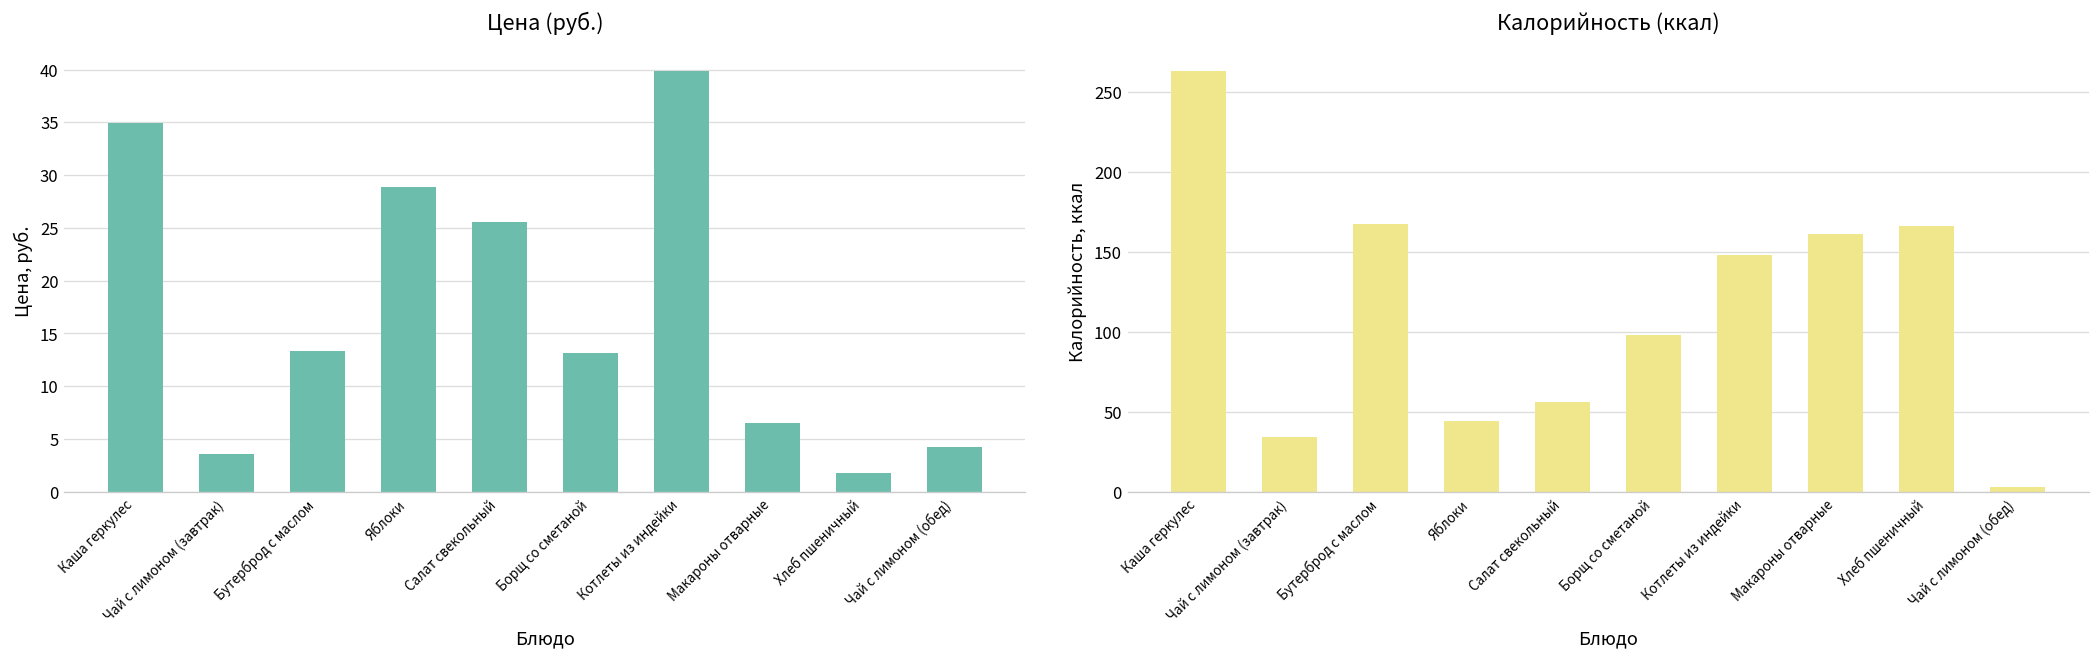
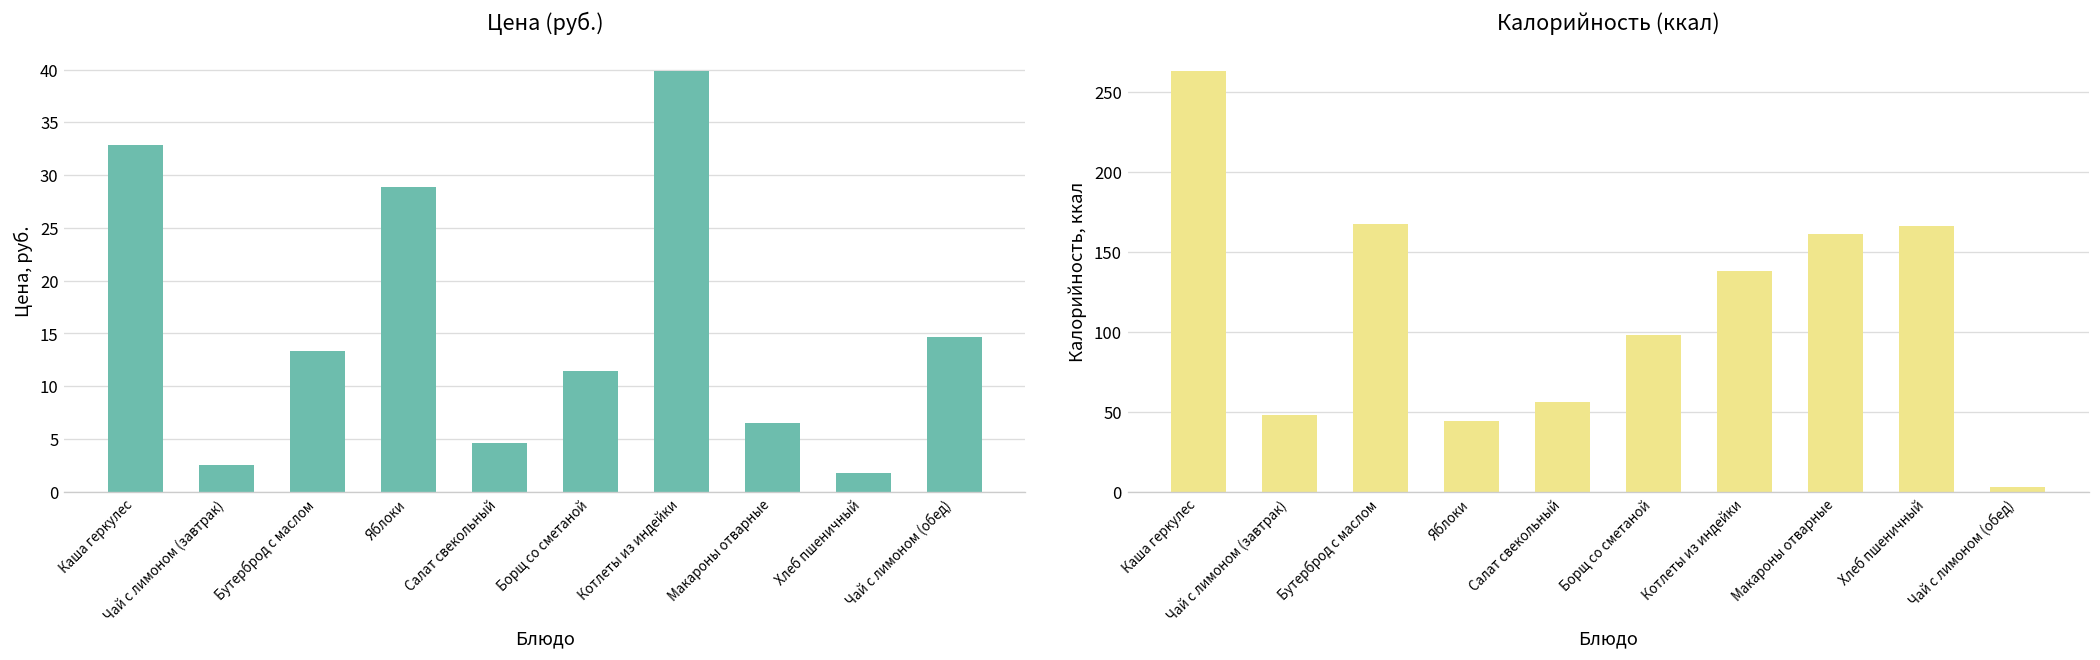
  {
    "Цена (руб.)": {
-     "Каша геркулес": 35,
-     "Чай с лимоном (завтрак)": 4,
+     "Каша геркулес": 33,
+     "Чай с лимоном (завтрак)": 3,
      "Бутерброд с маслом": 13,
      "Яблоки": 29,
-     "Салат свекольный": 26,
-     "Борщ со сметаной": 13,
+     "Салат свекольный": 5,
+     "Борщ со сметаной": 11,
      "Котлеты из индейки": 40,
      "Макароны отварные": 6,
      "Хлеб пшеничный": 2,
-     "Чай с лимоном (обед)": 4
+     "Чай с лимоном (обед)": 15
    },
    "Калорийность (ккал)": {
      "Каша геркулес": 263,
-     "Чай с лимоном (завтрак)": 34,
+     "Чай с лимоном (завтрак)": 48,
      "Бутерброд с маслом": 167,
      "Яблоки": 44,
      "Салат свекольный": 56,
      "Борщ со сметаной": 98,
-     "Котлеты из индейки": 148,
+     "Котлеты из индейки": 138,
      "Макароны отварные": 161,
      "Хлеб пшеничный": 166,
      "Чай с лимоном (обед)": 3
    }
  }
